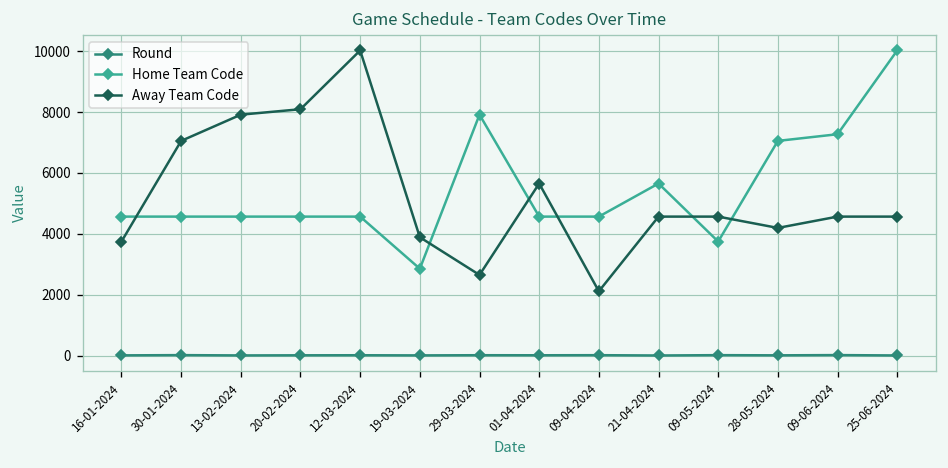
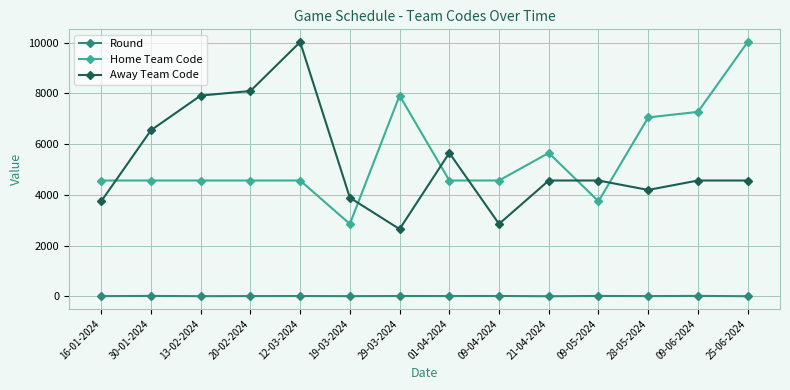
  {
    "Away Team Code": {
      "16-01-2024": 3700,
-     "30-01-2024": 7100,
+     "30-01-2024": 6500,
      "13-02-2024": 7900,
      "20-02-2024": 8100,
      "12-03-2024": 10000,
      "19-03-2024": 3900,
      "29-03-2024": 2600,
      "01-04-2024": 5700,
-     "09-04-2024": 2100,
+     "09-04-2024": 2900,
      "21-04-2024": 4600,
      "09-05-2024": 4600,
      "28-05-2024": 4200,
      "09-06-2024": 4600,
      "25-06-2024": 4600
    }
  }
